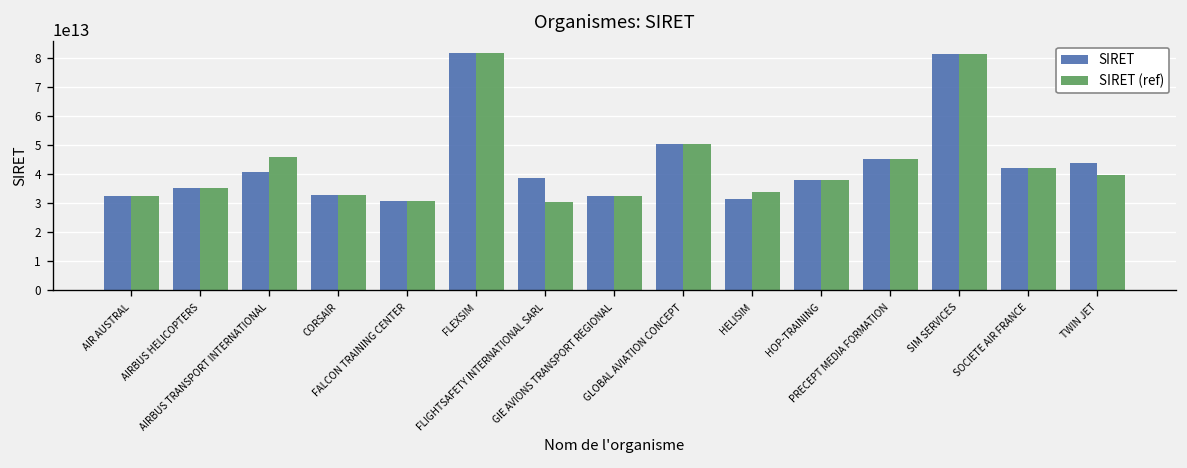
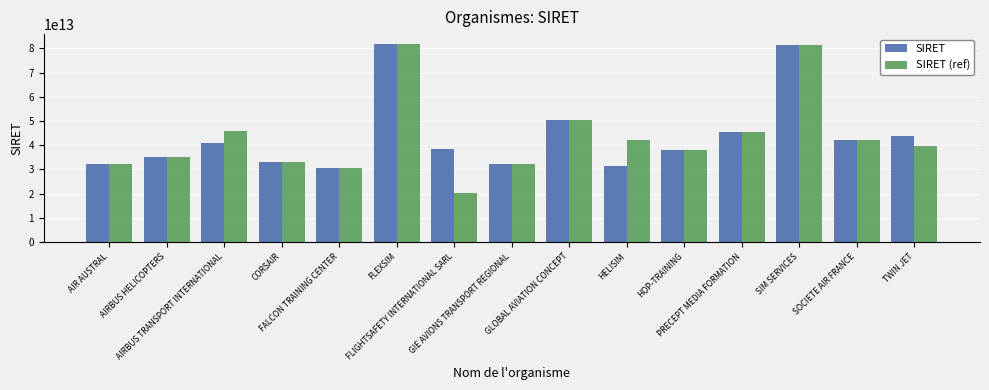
  {
    "SIRET": {
      "AIR AUSTRAL": 32000000000000,
      "AIRBUS HELICOPTERS": 35000000000000,
      "AIRBUS TRANSPORT INTERNATIONAL": 41000000000000,
      "CORSAIR": 33000000000000,
      "FALCON TRAINING CENTER": 31000000000000,
      "FLEXSIM": 82000000000000,
      "FLIGHTSAFETY INTERNATIONAL SARL": 39000000000000,
      "GIE AVIONS TRANSPORT REGIONAL": 32000000000000,
      "GLOBAL AVIATION CONCEPT": 50000000000000,
      "HELISIM": 31000000000000,
      "HOP-TRAINING": 38000000000000,
      "PRECEPT MEDIA FORMATION": 45000000000000,
      "SIM SERVICES": 81000000000000,
      "SOCIETE AIR FRANCE": 42000000000000,
      "TWIN JET": 44000000000000
    },
    "SIRET (ref)": {
      "AIR AUSTRAL": 32000000000000,
      "AIRBUS HELICOPTERS": 35000000000000,
      "AIRBUS TRANSPORT INTERNATIONAL": 46000000000000,
      "CORSAIR": 33000000000000,
      "FALCON TRAINING CENTER": 31000000000000,
      "FLEXSIM": 82000000000000,
-     "FLIGHTSAFETY INTERNATIONAL SARL": 31000000000000,
+     "FLIGHTSAFETY INTERNATIONAL SARL": 20000000000000,
      "GIE AVIONS TRANSPORT REGIONAL": 32000000000000,
      "GLOBAL AVIATION CONCEPT": 50000000000000,
-     "HELISIM": 34000000000000,
+     "HELISIM": 42000000000000,
      "HOP-TRAINING": 38000000000000,
      "PRECEPT MEDIA FORMATION": 45000000000000,
      "SIM SERVICES": 81000000000000,
      "SOCIETE AIR FRANCE": 42000000000000,
      "TWIN JET": 40000000000000
    }
  }
